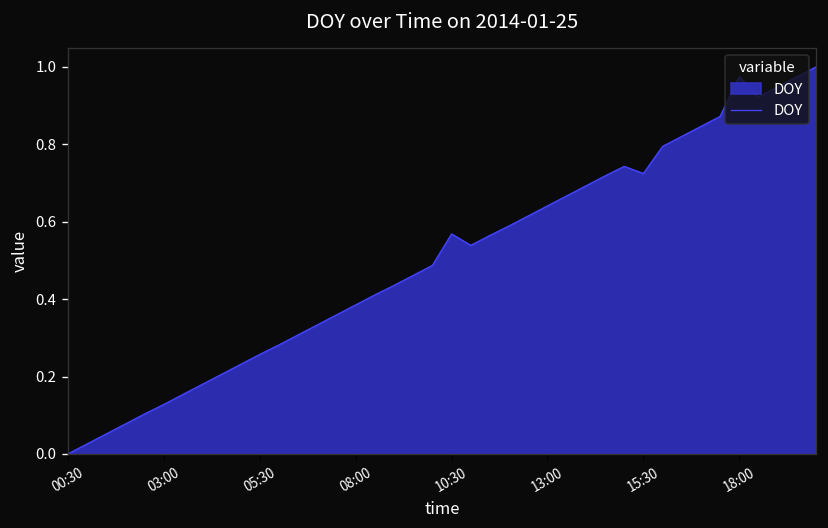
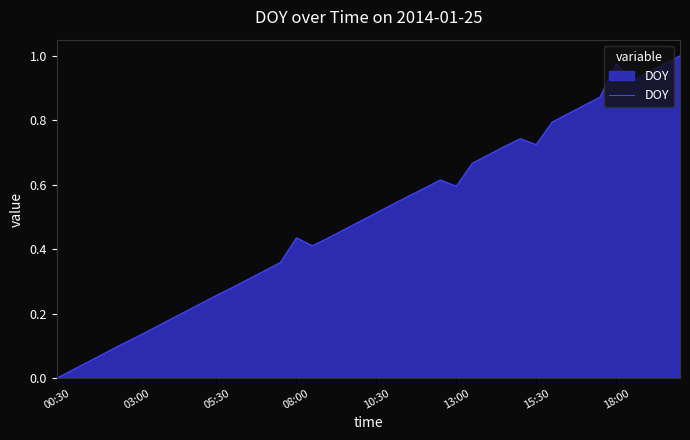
  {
    "00:30": 0.00,
    "03:00": 0.13,
    "05:30": 0.26,
-   "08:00": 0.38,
-   "10:30": 0.57,
-   "13:00": 0.64,
+   "08:00": 0.44,
+   "10:30": 0.51,
+   "13:00": 0.60,
    "15:30": 0.72
  }
